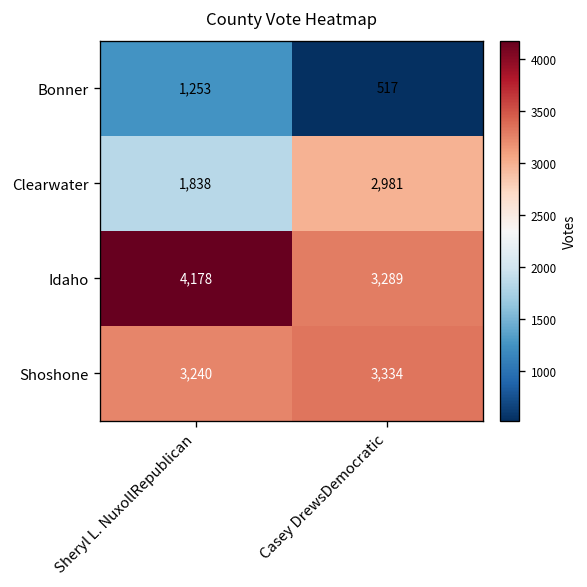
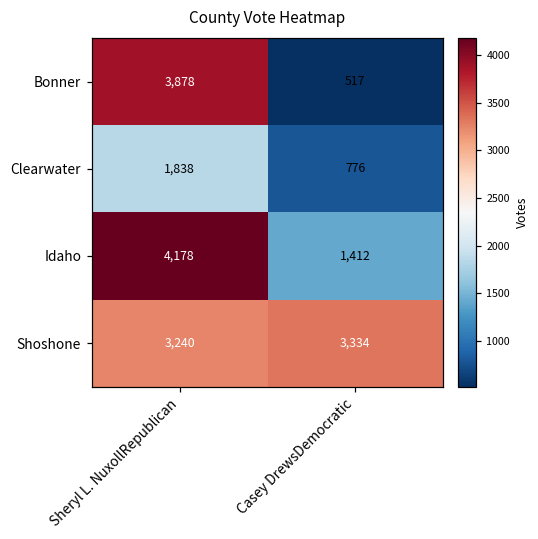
  {
    "Bonner": {
-     "Sheryl L. NuxollRepublican": "1,253",
+     "Sheryl L. NuxollRepublican": "3,878",
      "Casey DrewsDemocratic": "517"
    },
    "Clearwater": {
      "Sheryl L. NuxollRepublican": "1,838",
-     "Casey DrewsDemocratic": "2,981"
+     "Casey DrewsDemocratic": "776"
    },
    "Idaho": {
      "Sheryl L. NuxollRepublican": "4,178",
-     "Casey DrewsDemocratic": "3,289"
+     "Casey DrewsDemocratic": "1,412"
    },
    "Shoshone": {
      "Sheryl L. NuxollRepublican": "3,240",
      "Casey DrewsDemocratic": "3,334"
    }
  }
